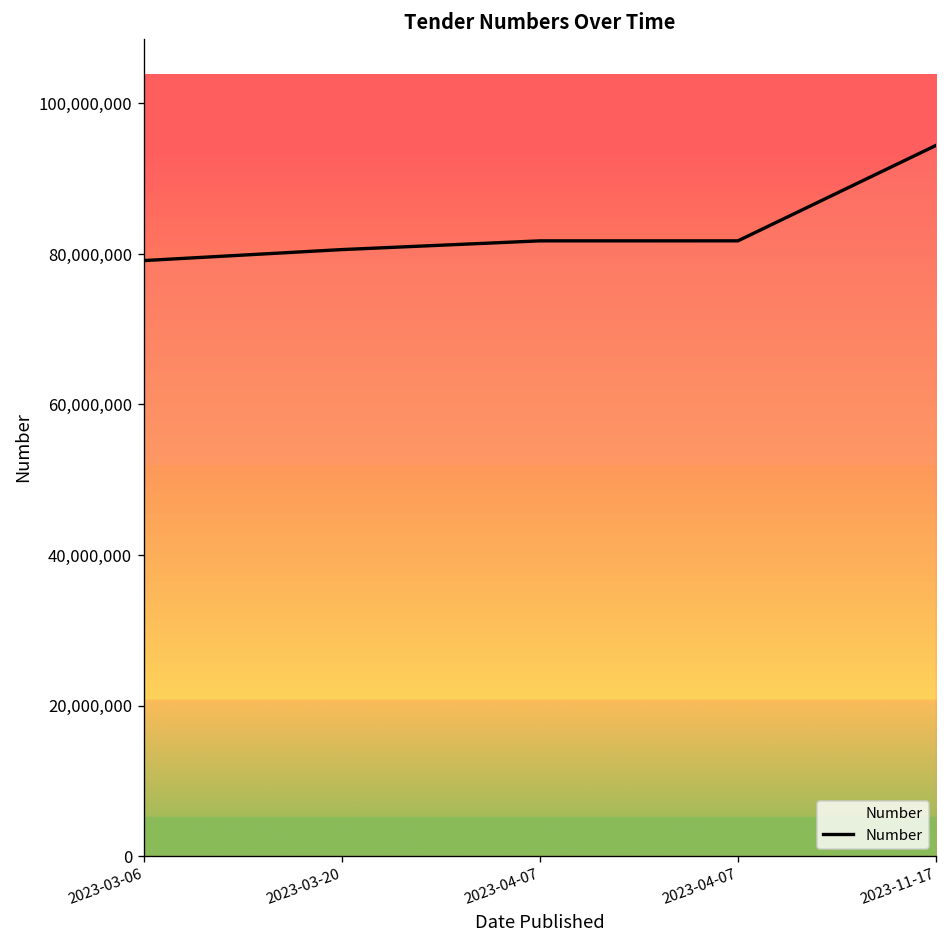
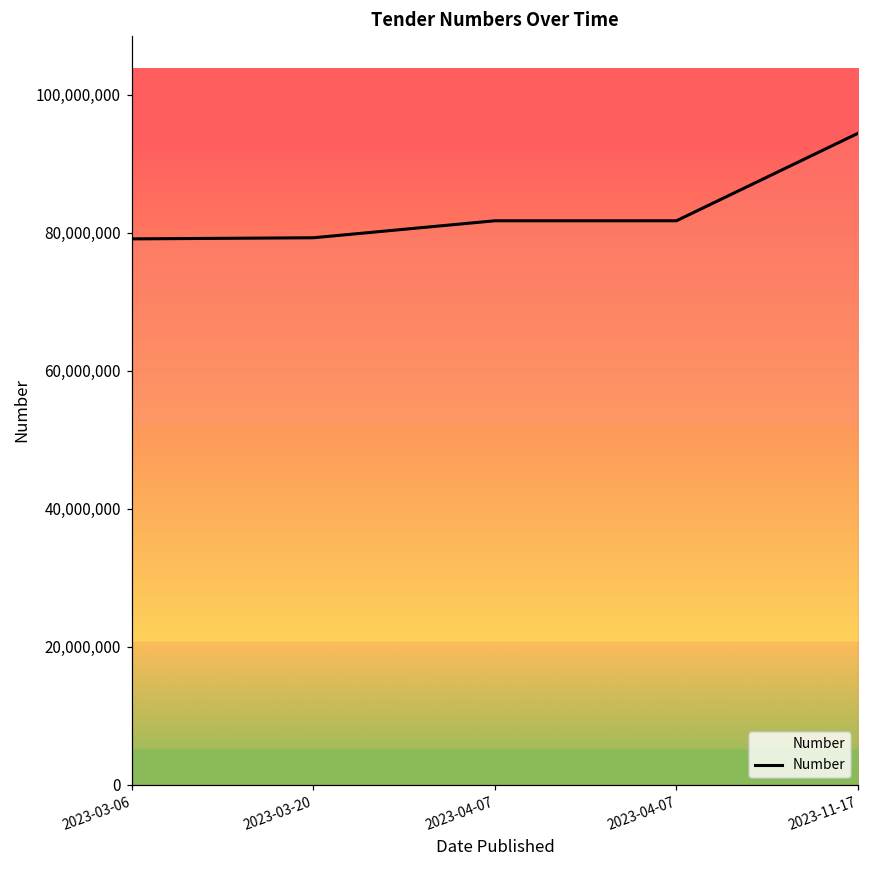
  {
    "2023-03-06": "79,000,000",
-   "2023-03-20": "81,000,000",
+   "2023-03-20": "79,000,000",
    "2023-11-17": "94,000,000"
  }
